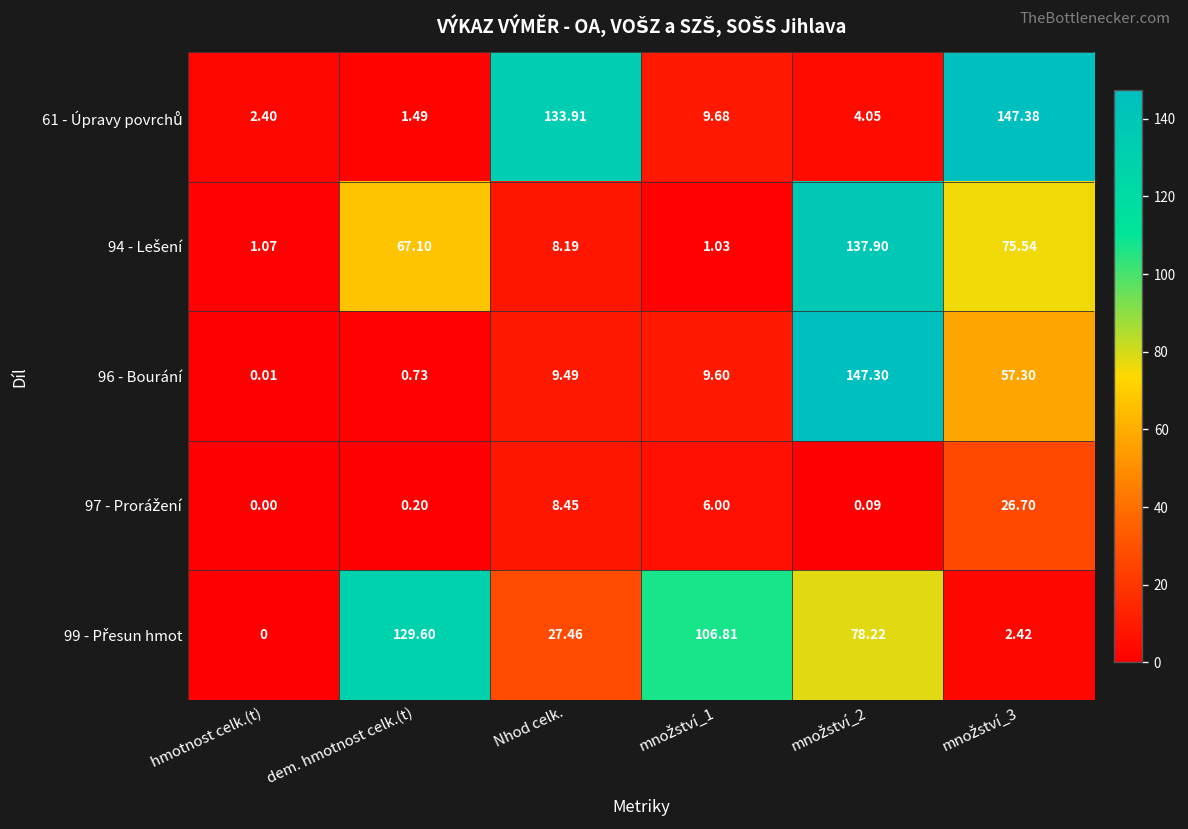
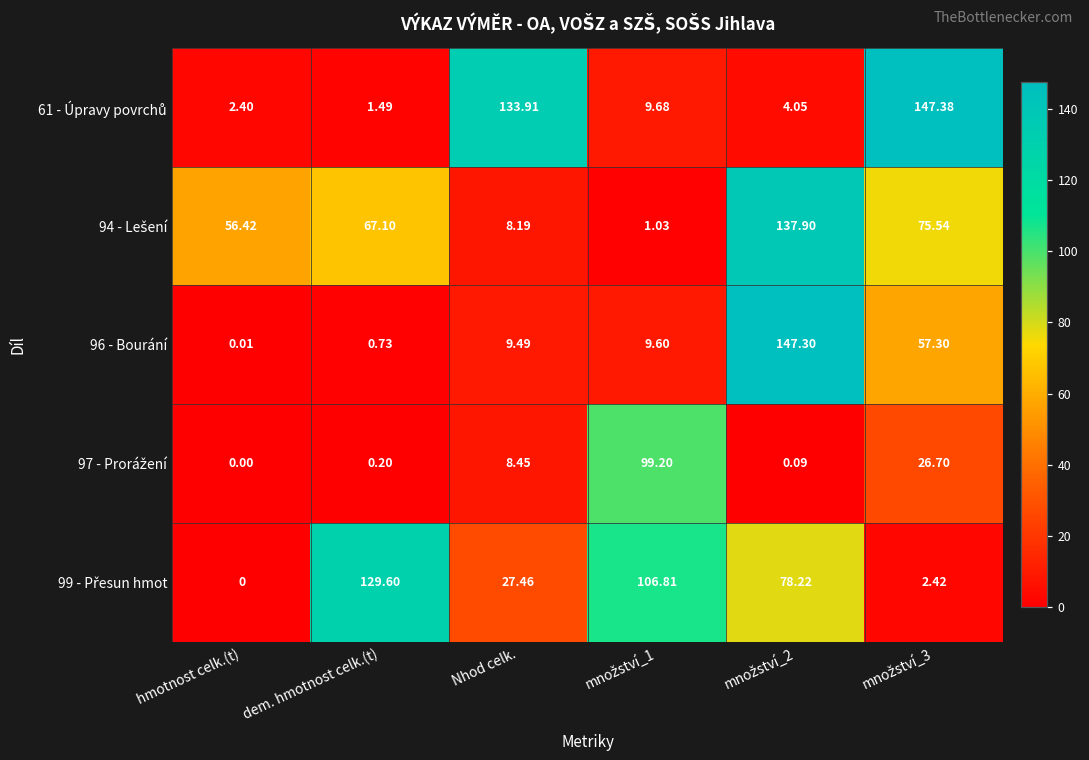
  {
    "61 - Úpravy povrchů": {
      "hmotnost celk.(t)": 2.40,
      "dem. hmotnost celk.(t)": 1.49,
      "Nhod celk.": 133.91,
      "množství_1": 9.68,
      "množství_2": 4.05,
      "množství_3": 147.38
    },
    "94 - Lešení": {
-     "hmotnost celk.(t)": 1.07,
+     "hmotnost celk.(t)": 56.42,
      "dem. hmotnost celk.(t)": 67.10,
      "Nhod celk.": 8.19,
      "množství_1": 1.03,
      "množství_2": 137.90,
      "množství_3": 75.54
    },
    "96 - Bourání": {
      "hmotnost celk.(t)": 0.01,
      "dem. hmotnost celk.(t)": 0.73,
      "Nhod celk.": 9.49,
      "množství_1": 9.60,
      "množství_2": 147.30,
      "množství_3": 57.30
    },
    "97 - Prorážení": {
      "hmotnost celk.(t)": 0.00,
      "dem. hmotnost celk.(t)": 0.20,
      "Nhod celk.": 8.45,
-     "množství_1": 6.00,
+     "množství_1": 99.20,
      "množství_2": 0.09,
      "množství_3": 26.70
    },
    "99 - Přesun hmot": {
      "hmotnost celk.(t)": 0,
      "dem. hmotnost celk.(t)": 129.60,
      "Nhod celk.": 27.46,
      "množství_1": 106.81,
      "množství_2": 78.22,
      "množství_3": 2.42
    }
  }
